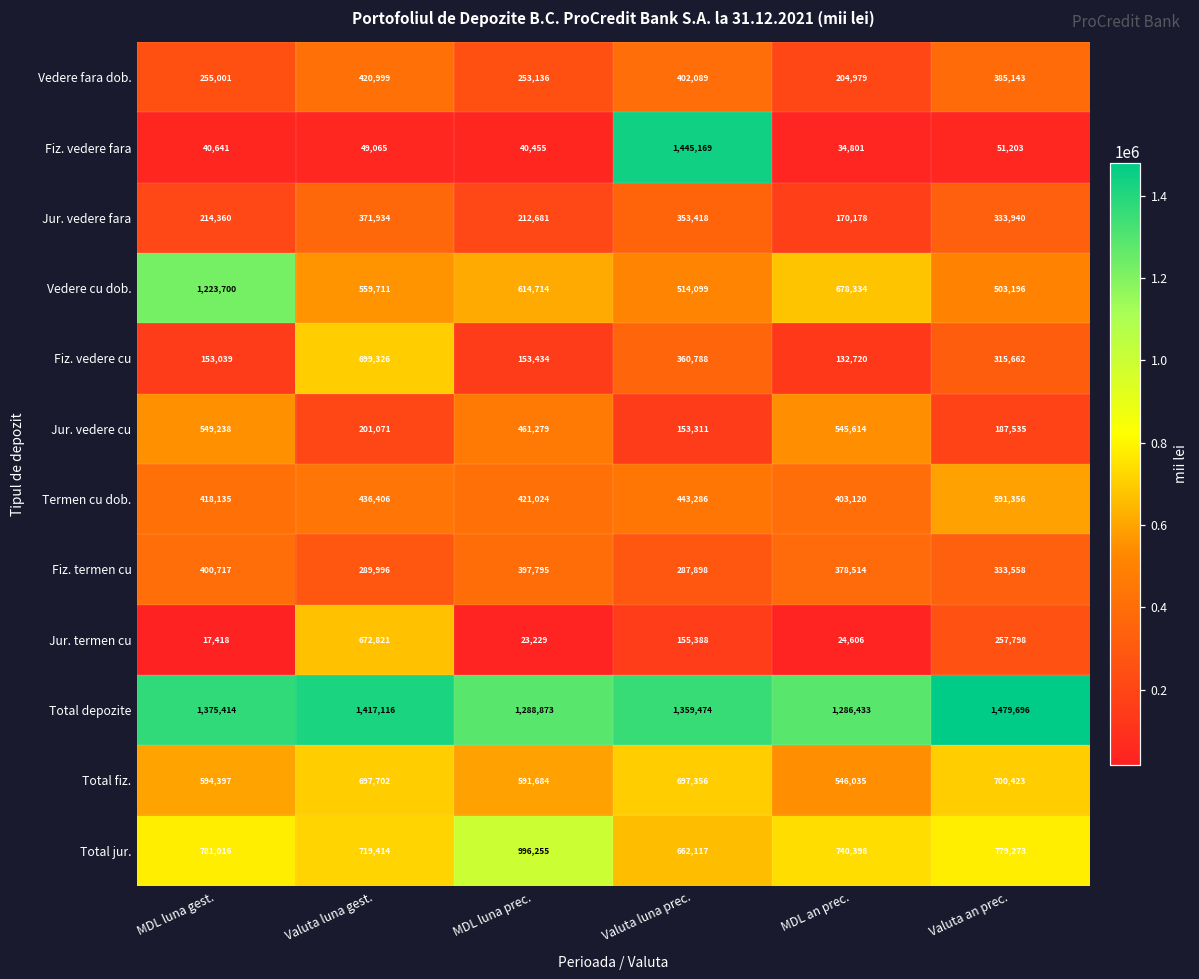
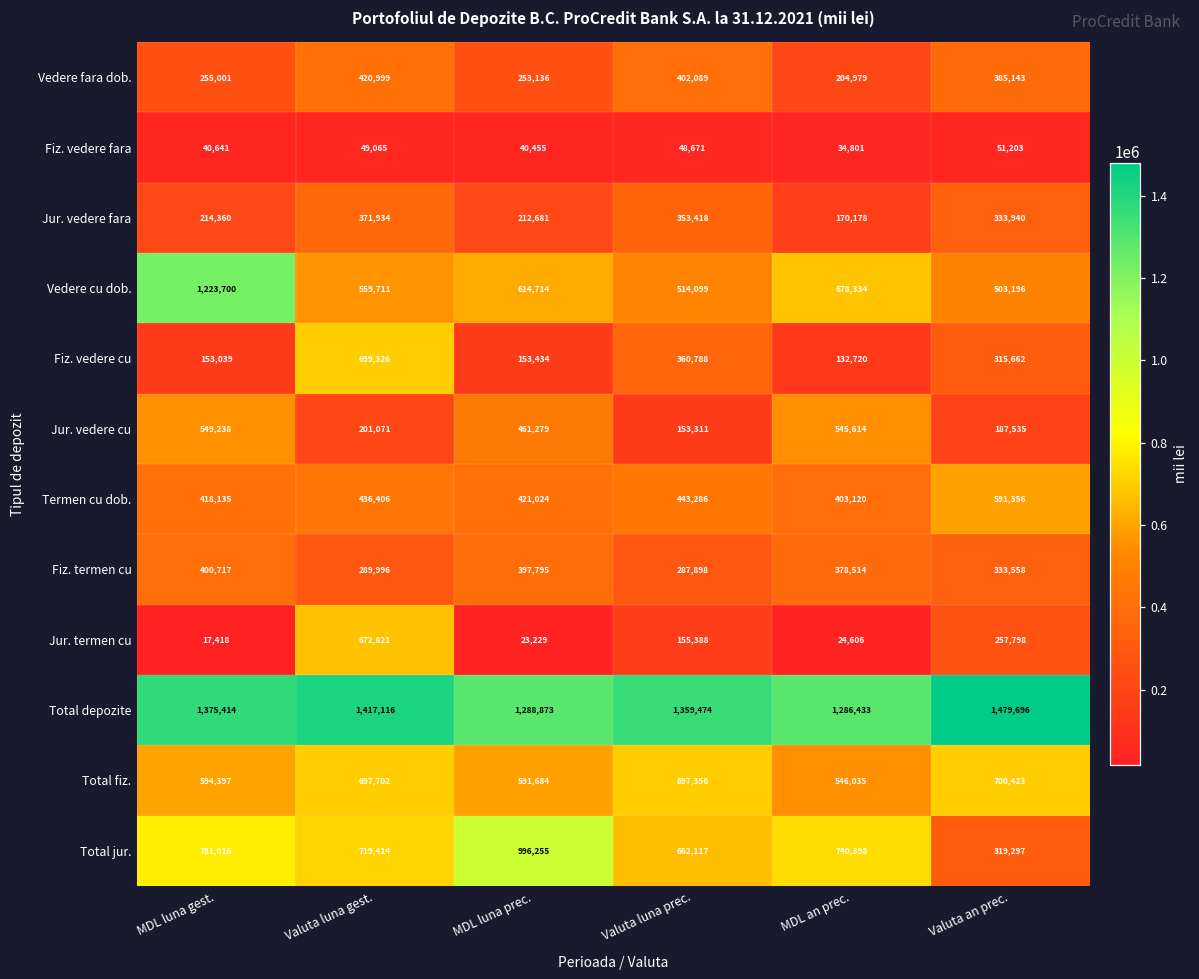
  {
    "Vedere fara dob.": {
      "MDL luna gest.": "255,001",
      "Valuta luna gest.": "420,999",
      "MDL luna prec.": "253,136",
      "Valuta luna prec.": "402,089",
      "MDL an prec.": "204,979",
      "Valuta an prec.": "385,143"
    },
    "Fiz. vedere fara": {
      "MDL luna gest.": "40,641",
      "Valuta luna gest.": "49,065",
      "MDL luna prec.": "40,455",
-     "Valuta luna prec.": "1,445,169",
+     "Valuta luna prec.": "48,671",
      "MDL an prec.": "34,801",
      "Valuta an prec.": "51,203"
    },
    "Jur. vedere fara": {
      "MDL luna gest.": "214,360",
      "Valuta luna gest.": "371,934",
      "MDL luna prec.": "212,681",
      "Valuta luna prec.": "353,418",
      "MDL an prec.": "170,178",
      "Valuta an prec.": "333,940"
    },
    "Vedere cu dob.": {
      "MDL luna gest.": "1,223,700",
      "Valuta luna gest.": "559,711",
      "MDL luna prec.": "614,714",
      "Valuta luna prec.": "514,099",
      "MDL an prec.": "678,334",
      "Valuta an prec.": "503,196"
    },
    "Fiz. vedere cu": {
      "MDL luna gest.": "153,039",
      "Valuta luna gest.": "699,326",
      "MDL luna prec.": "153,434",
      "Valuta luna prec.": "360,788",
      "MDL an prec.": "132,720",
      "Valuta an prec.": "315,662"
    },
    "Jur. vedere cu": {
      "MDL luna gest.": "549,238",
      "Valuta luna gest.": "201,071",
      "MDL luna prec.": "461,279",
      "Valuta luna prec.": "153,311",
      "MDL an prec.": "545,614",
      "Valuta an prec.": "187,535"
    },
    "Termen cu dob.": {
      "MDL luna gest.": "418,135",
      "Valuta luna gest.": "436,406",
      "MDL luna prec.": "421,024",
      "Valuta luna prec.": "443,286",
      "MDL an prec.": "403,120",
      "Valuta an prec.": "591,356"
    },
    "Fiz. termen cu": {
      "MDL luna gest.": "400,717",
      "Valuta luna gest.": "289,996",
      "MDL luna prec.": "397,795",
      "Valuta luna prec.": "287,898",
      "MDL an prec.": "378,514",
      "Valuta an prec.": "333,558"
    },
    "Jur. termen cu": {
      "MDL luna gest.": "17,418",
      "Valuta luna gest.": "672,821",
      "MDL luna prec.": "23,229",
      "Valuta luna prec.": "155,388",
      "MDL an prec.": "24,606",
      "Valuta an prec.": "257,798"
    },
    "Total depozite": {
      "MDL luna gest.": "1,375,414",
      "Valuta luna gest.": "1,417,116",
      "MDL luna prec.": "1,288,873",
      "Valuta luna prec.": "1,359,474",
      "MDL an prec.": "1,286,433",
      "Valuta an prec.": "1,479,696"
    },
    "Total fiz.": {
      "MDL luna gest.": "594,397",
      "Valuta luna gest.": "697,702",
      "MDL luna prec.": "591,684",
      "Valuta luna prec.": "697,356",
      "MDL an prec.": "546,035",
      "Valuta an prec.": "700,423"
    },
    "Total jur.": {
      "MDL luna gest.": "781,016",
      "Valuta luna gest.": "719,414",
      "MDL luna prec.": "996,255",
      "Valuta luna prec.": "662,117",
      "MDL an prec.": "740,398",
-     "Valuta an prec.": "779,273"
+     "Valuta an prec.": "319,297"
    }
  }
